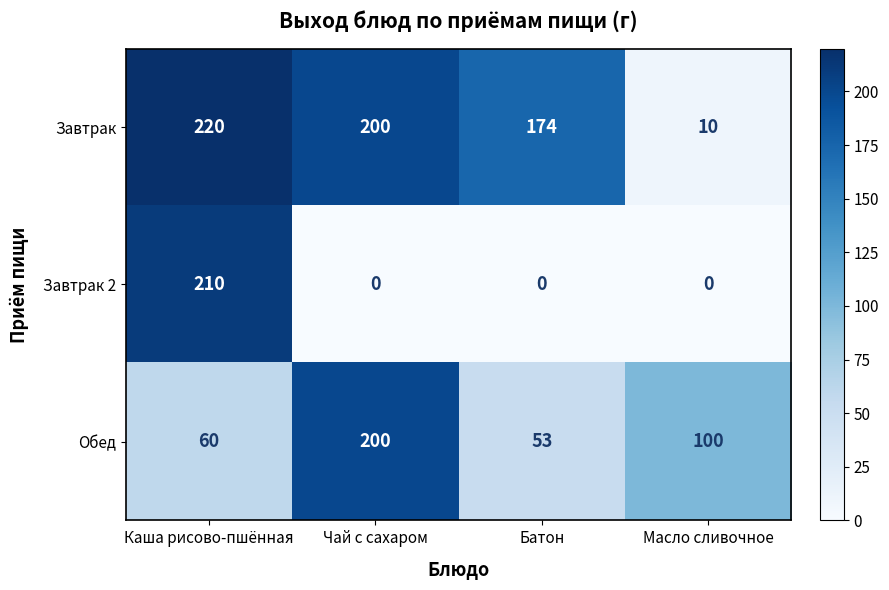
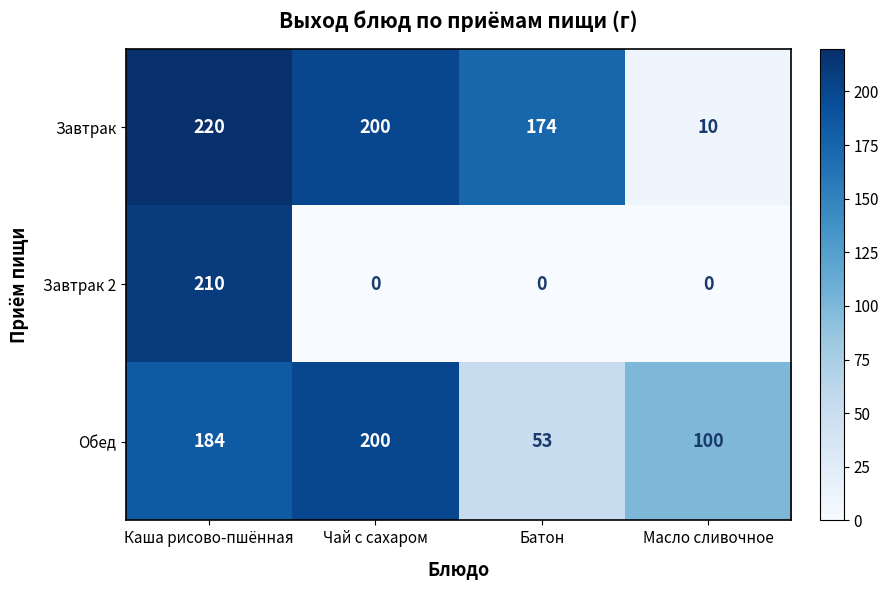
  {
    "Завтрак": {
      "Каша рисово-пшённая": 220,
      "Чай с сахаром": 200,
      "Батон": 174,
      "Масло сливочное": 10
    },
    "Завтрак 2": {
      "Каша рисово-пшённая": 210,
      "Чай с сахаром": 0,
      "Батон": 0,
      "Масло сливочное": 0
    },
    "Обед": {
-     "Каша рисово-пшённая": 60,
+     "Каша рисово-пшённая": 184,
      "Чай с сахаром": 200,
      "Батон": 53,
      "Масло сливочное": 100
    }
  }
